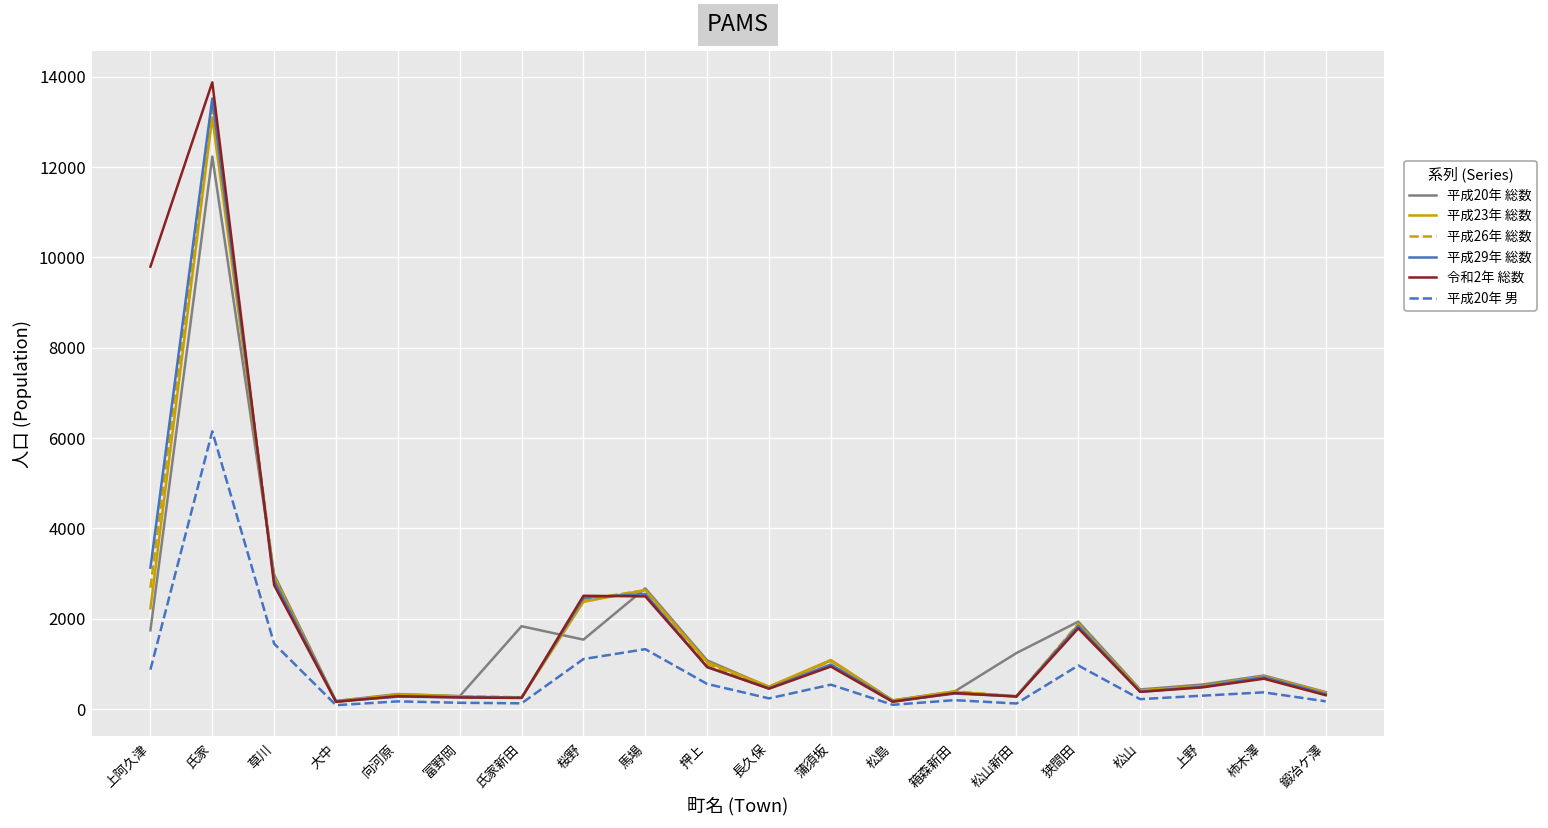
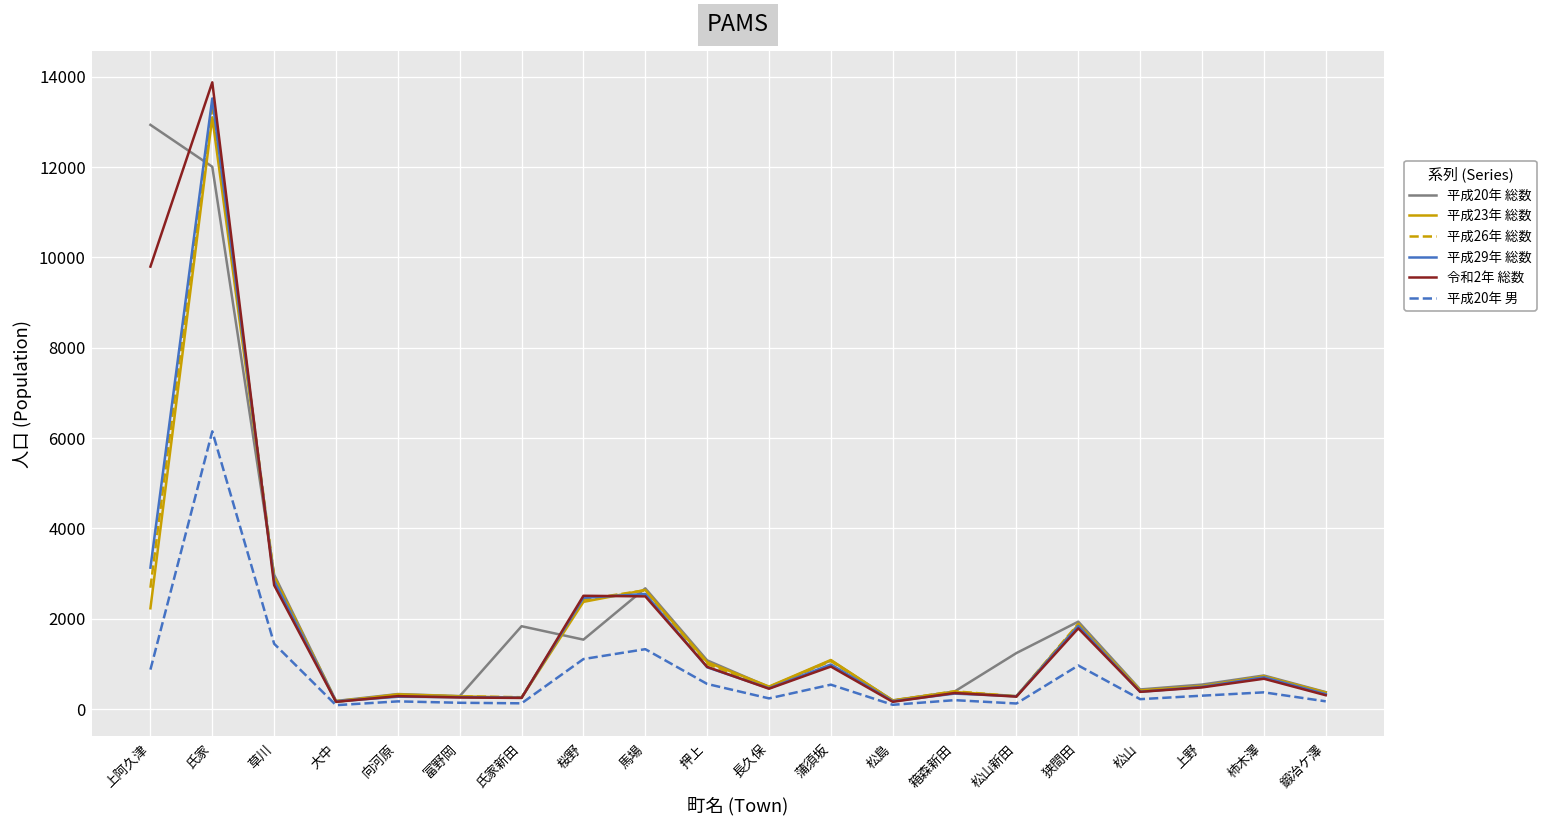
  {
    "平成20年 総数": {
-     "上阿久津": 1700,
-     "氏家": 12200,
+     "上阿久津": 12900,
+     "氏家": 12000,
      "氏家新田": 1800,
      "桜野": 1500,
      "松山新田": 1200
    },
    "令和2年 総数": {
      "上阿久津": 9800,
      "氏家": 13900,
      "草川": 2700
    }
  }
